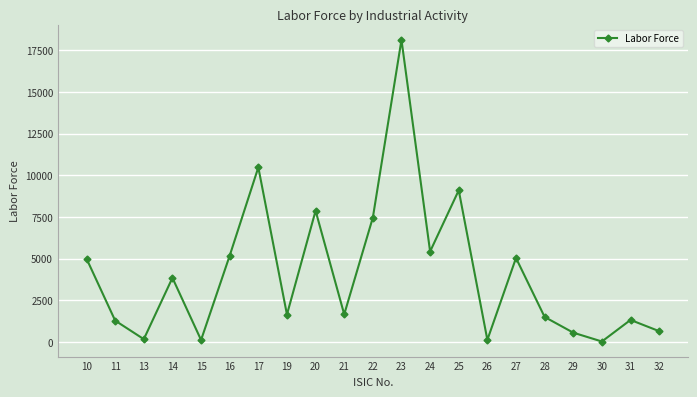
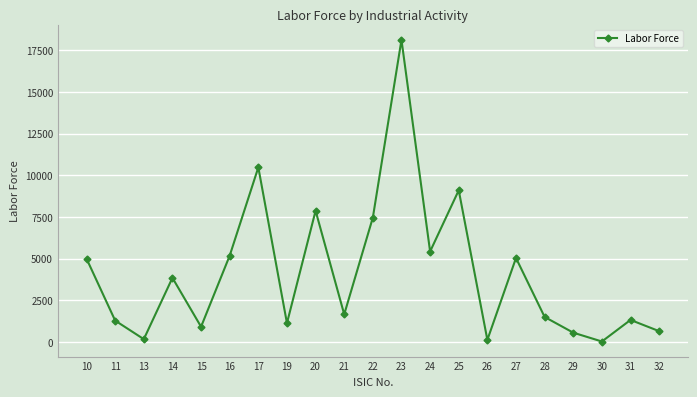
  {
    "10": 5000,
    "11": 1300,
    "13": 200,
    "14": 3800,
-   "15": 100,
+   "15": 900,
    "16": 5200,
    "17": 10500,
-   "19": 1600,
+   "19": 1100,
    "20": 7900,
    "21": 1700,
    "22": 7500,
    "23": 18100,
    "24": 5400,
    "25": 9100,
    "26": 100,
    "27": 5000,
    "28": 1500,
    "29": 600,
    "30": 0,
    "31": 1300,
    "32": 700
  }
